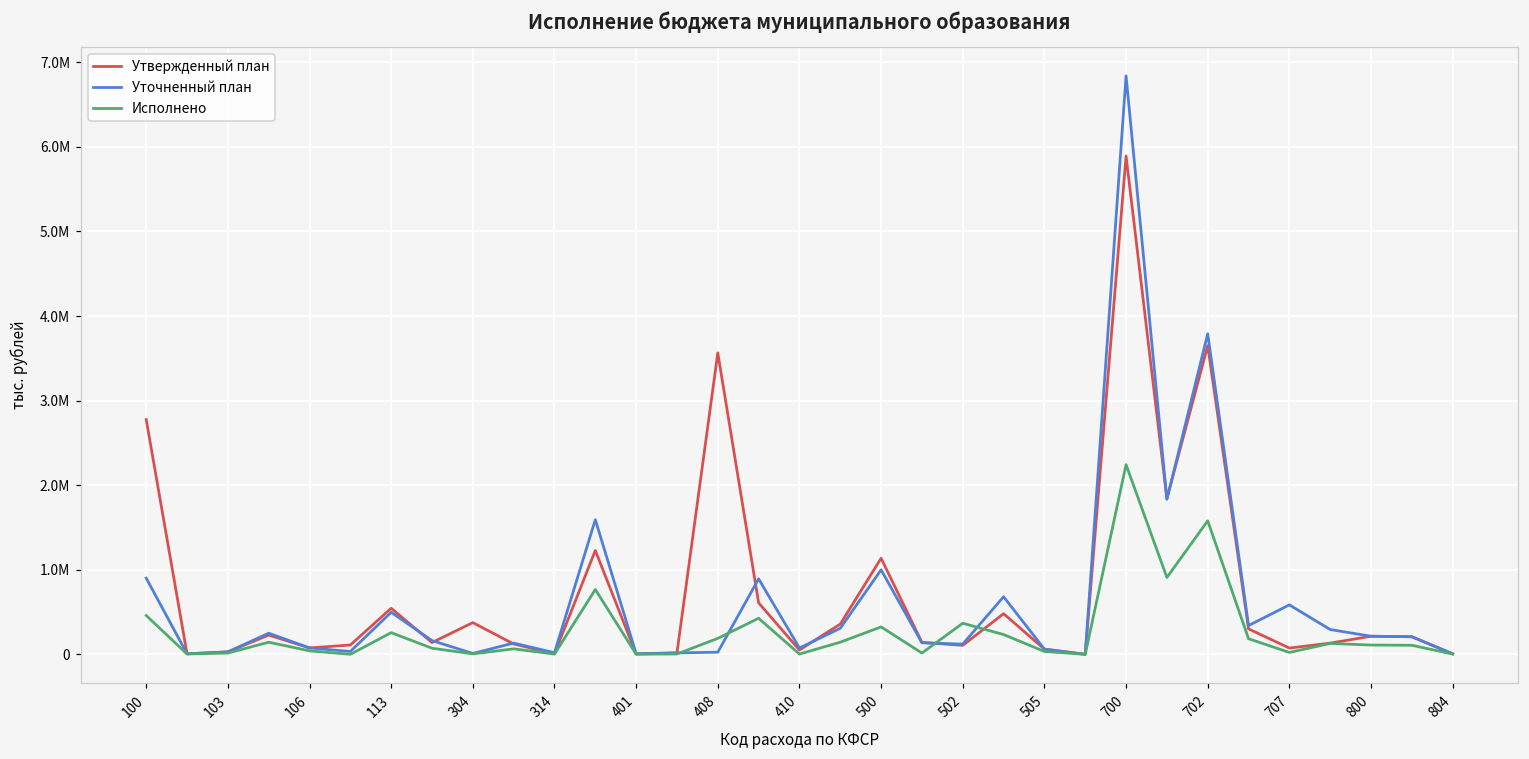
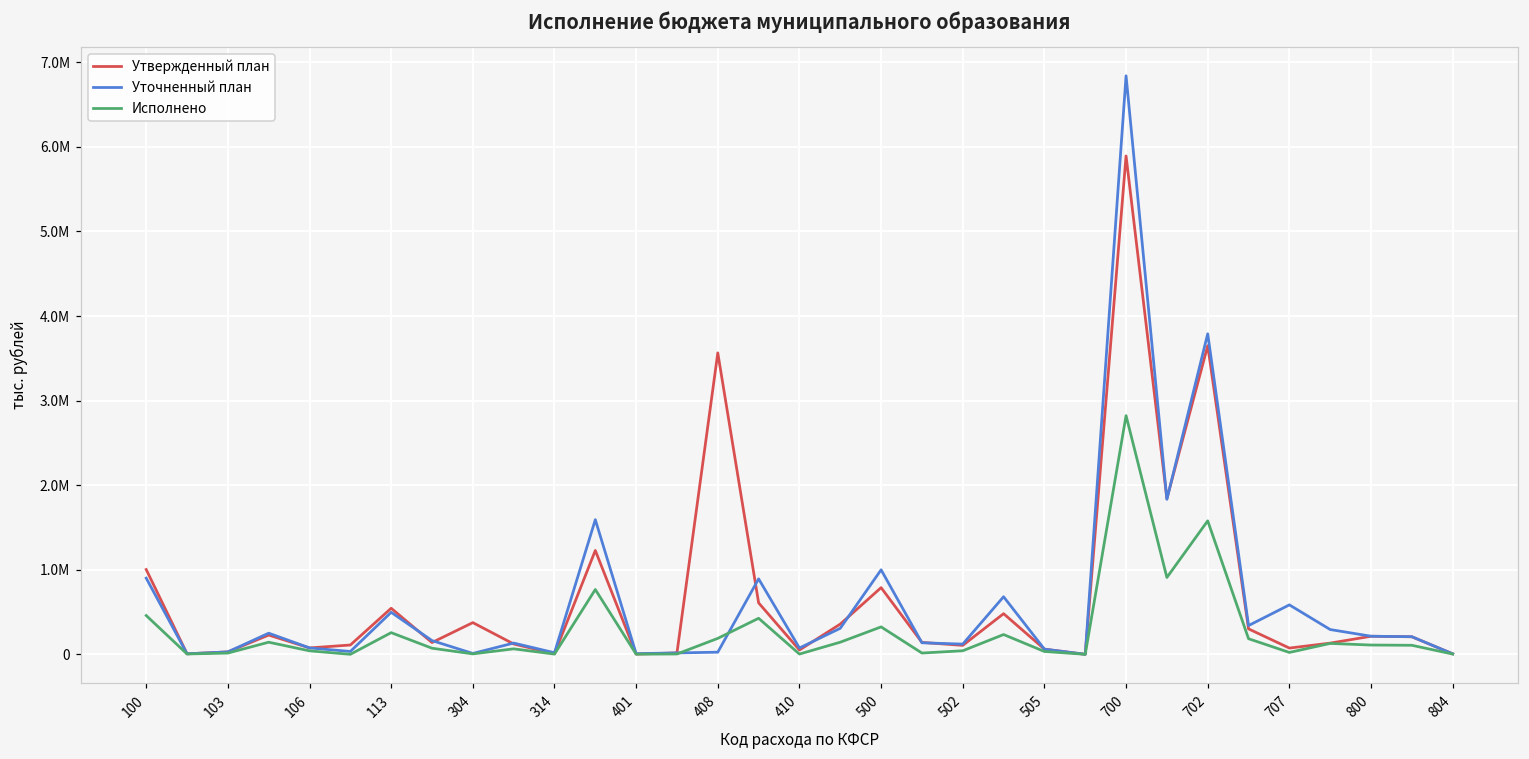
  {
    "Утвержденный план": {
-     "100": 2800000,
+     "100": 1000000,
      "113": 500000,
      "304": 400000,
      "408": 3600000,
-     "500": 1100000,
+     "500": 800000,
      "700": 5900000,
      "702": 3600000,
      "707": 100000
    },
    "Уточненный план": {
      "100": 900000,
      "113": 500000,
      "408": 0,
      "500": 1000000,
      "700": 6800000,
      "702": 3800000,
      "707": 600000
    },
    "Исполнено": {
      "100": 500000,
      "106": 0,
      "113": 300000,
      "408": 200000,
      "410": 0,
      "500": 300000,
-     "502": 400000,
-     "700": 2200000,
+     "502": 0,
+     "700": 2800000,
      "702": 1600000,
      "707": 0,
      "800": 100000
    }
  }
